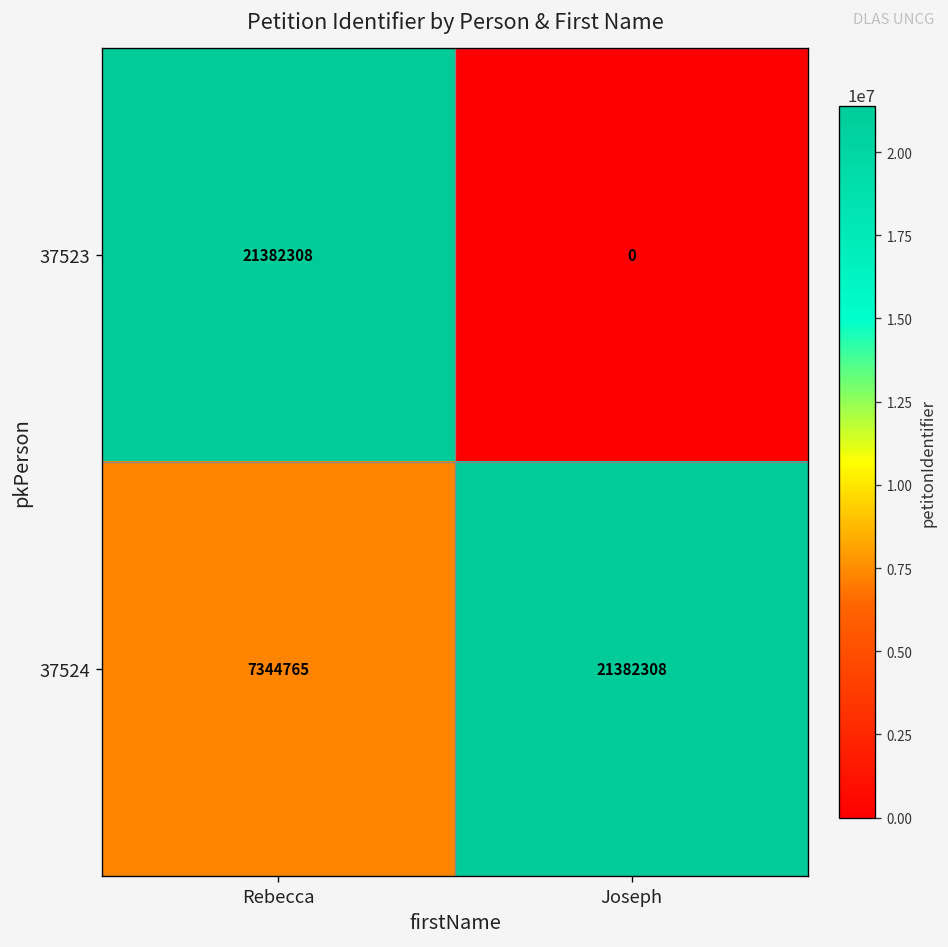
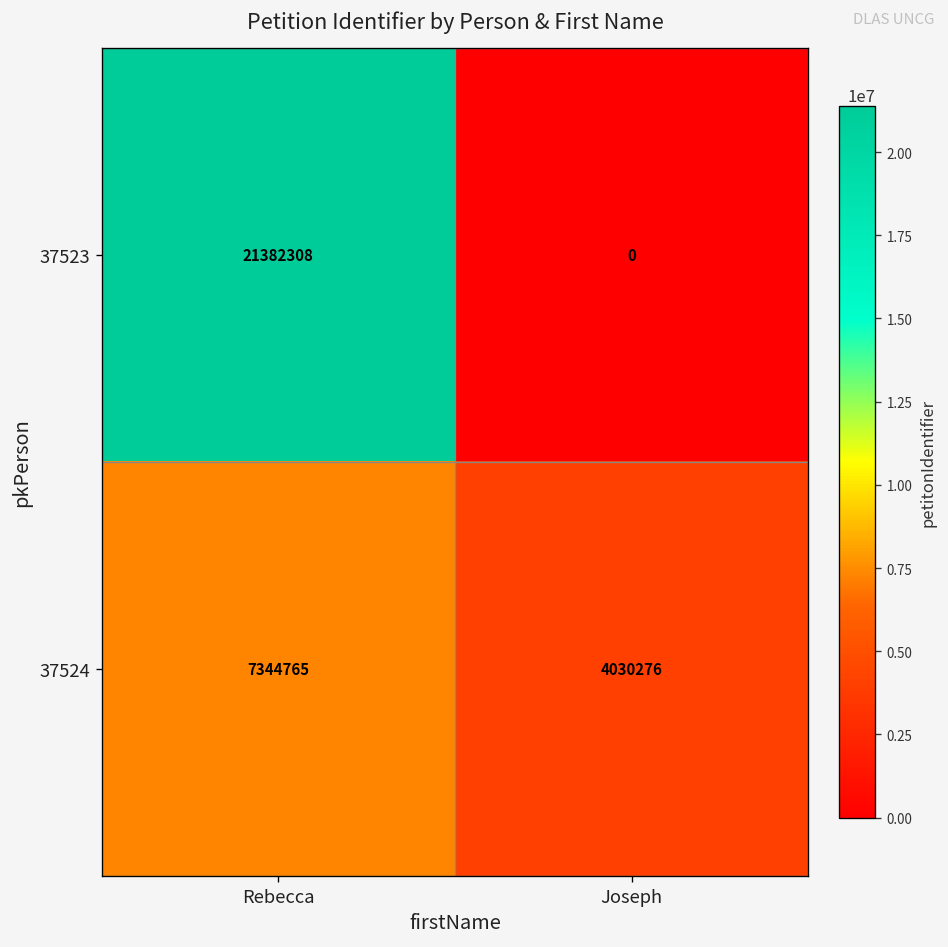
  {
    "37523": {
      "Rebecca": 21382308,
      "Joseph": 0
    },
    "37524": {
      "Rebecca": 7344765,
-     "Joseph": 21382308
+     "Joseph": 4030276
    }
  }
